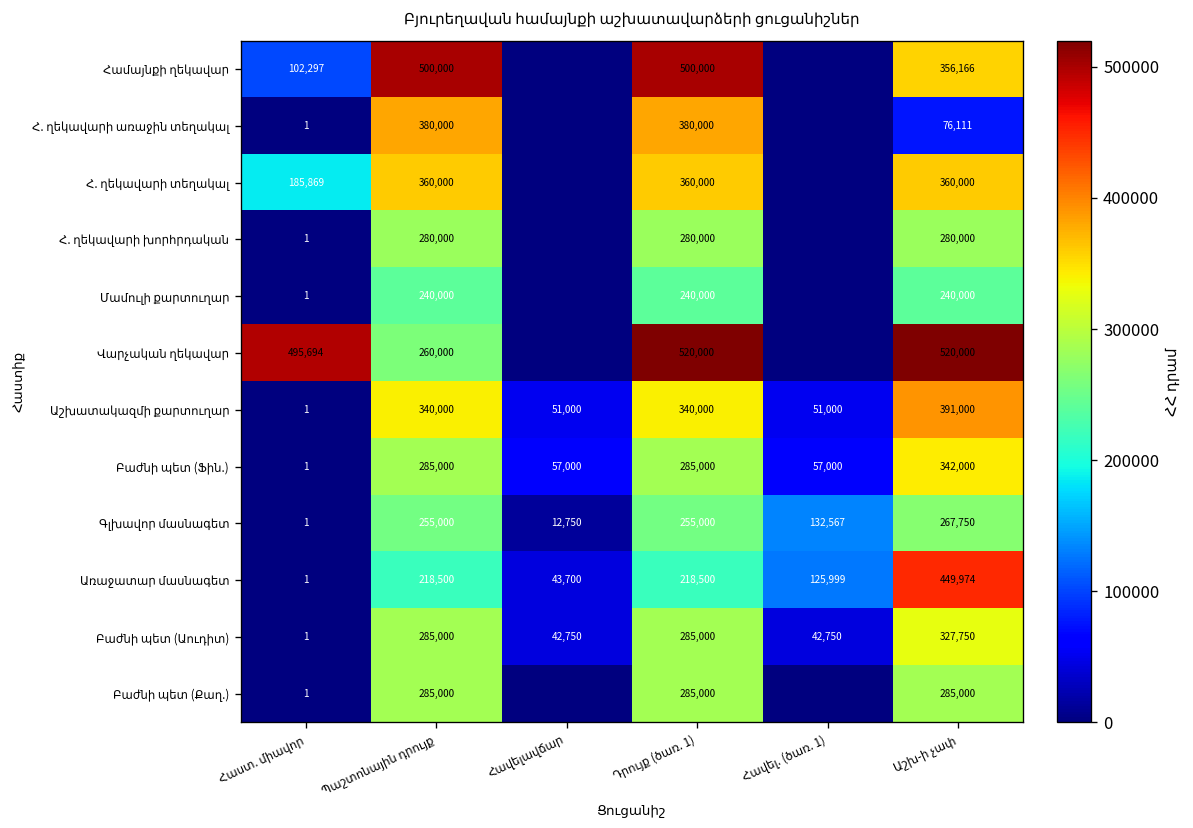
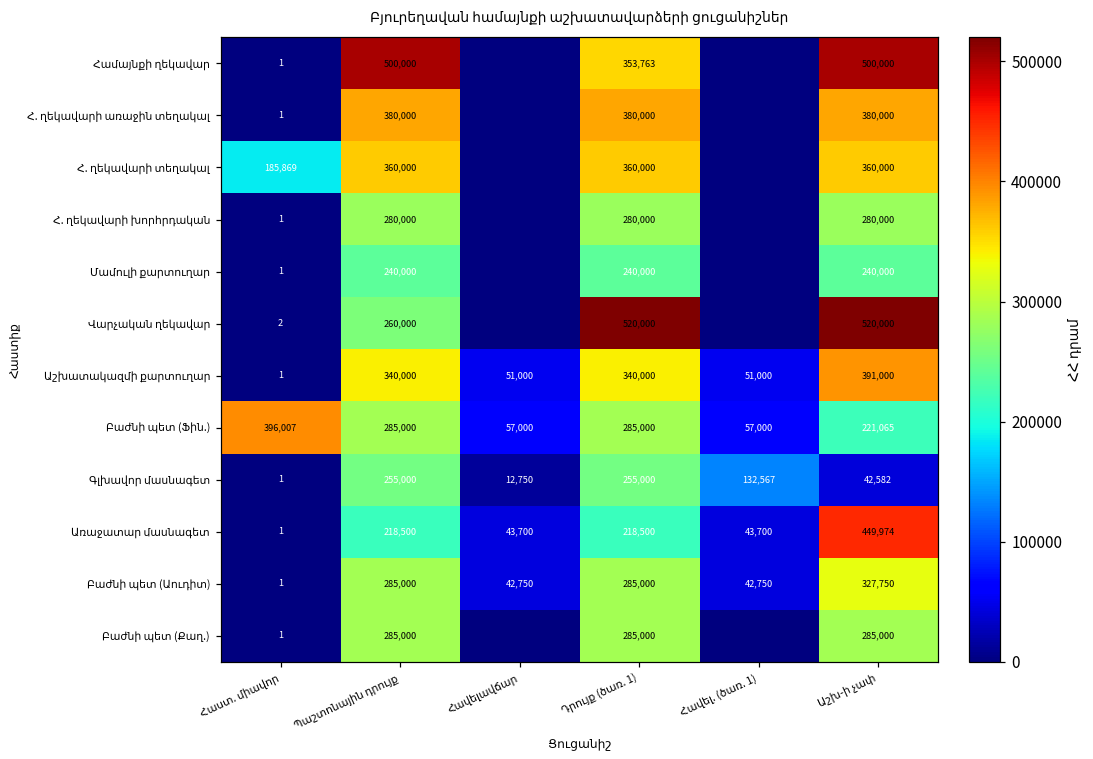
  {
    "Համայնքի ղեկավար": {
-     "Հաստ. միավոր": "102,297",
+     "Հաստ. միավոր": "1",
      "Պաշտոնային դրույք": "500,000",
-     "Դրույք (ծառ. 1)": "500,000",
-     "Աշխ-ի չափ": "356,166"
+     "Դրույք (ծառ. 1)": "353,763",
+     "Աշխ-ի չափ": "500,000"
    },
    "Հ. ղեկավարի առաջին տեղակալ": {
      "Հաստ. միավոր": "1",
      "Պաշտոնային դրույք": "380,000",
      "Դրույք (ծառ. 1)": "380,000",
-     "Աշխ-ի չափ": "76,111"
+     "Աշխ-ի չափ": "380,000"
    },
    "Հ. ղեկավարի տեղակալ": {
      "Հաստ. միավոր": "185,869",
      "Պաշտոնային դրույք": "360,000",
      "Դրույք (ծառ. 1)": "360,000",
      "Աշխ-ի չափ": "360,000"
    },
    "Հ. ղեկավարի խորհրդական": {
      "Հաստ. միավոր": "1",
      "Պաշտոնային դրույք": "280,000",
      "Դրույք (ծառ. 1)": "280,000",
      "Աշխ-ի չափ": "280,000"
    },
    "Մամուլի քարտուղար": {
      "Հաստ. միավոր": "1",
      "Պաշտոնային դրույք": "240,000",
      "Դրույք (ծառ. 1)": "240,000",
      "Աշխ-ի չափ": "240,000"
    },
    "Վարչական ղեկավար": {
-     "Հաստ. միավոր": "495,694",
+     "Հաստ. միավոր": "2",
      "Պաշտոնային դրույք": "260,000",
      "Դրույք (ծառ. 1)": "520,000",
      "Աշխ-ի չափ": "520,000"
    },
    "Աշխատակազմի քարտուղար": {
      "Հաստ. միավոր": "1",
      "Պաշտոնային դրույք": "340,000",
      "Հավելավճար": "51,000",
      "Դրույք (ծառ. 1)": "340,000",
      "Հավել. (ծառ. 1)": "51,000",
      "Աշխ-ի չափ": "391,000"
    },
    "Բաժնի պետ (Ֆին.)": {
-     "Հաստ. միավոր": "1",
+     "Հաստ. միավոր": "396,007",
      "Պաշտոնային դրույք": "285,000",
      "Հավելավճար": "57,000",
      "Դրույք (ծառ. 1)": "285,000",
      "Հավել. (ծառ. 1)": "57,000",
-     "Աշխ-ի չափ": "342,000"
+     "Աշխ-ի չափ": "221,065"
    },
    "Գլխավոր մասնագետ": {
      "Հաստ. միավոր": "1",
      "Պաշտոնային դրույք": "255,000",
      "Հավելավճար": "12,750",
      "Դրույք (ծառ. 1)": "255,000",
      "Հավել. (ծառ. 1)": "132,567",
-     "Աշխ-ի չափ": "267,750"
+     "Աշխ-ի չափ": "42,582"
    },
    "Առաջատար մասնագետ": {
      "Հաստ. միավոր": "1",
      "Պաշտոնային դրույք": "218,500",
      "Հավելավճար": "43,700",
      "Դրույք (ծառ. 1)": "218,500",
-     "Հավել. (ծառ. 1)": "125,999",
+     "Հավել. (ծառ. 1)": "43,700",
      "Աշխ-ի չափ": "449,974"
    },
    "Բաժնի պետ (Աուդիտ)": {
      "Հաստ. միավոր": "1",
      "Պաշտոնային դրույք": "285,000",
      "Հավելավճար": "42,750",
      "Դրույք (ծառ. 1)": "285,000",
      "Հավել. (ծառ. 1)": "42,750",
      "Աշխ-ի չափ": "327,750"
    },
    "Բաժնի պետ (Քաղ.)": {
      "Հաստ. միավոր": "1",
      "Պաշտոնային դրույք": "285,000",
      "Դրույք (ծառ. 1)": "285,000",
      "Աշխ-ի չափ": "285,000"
    }
  }
